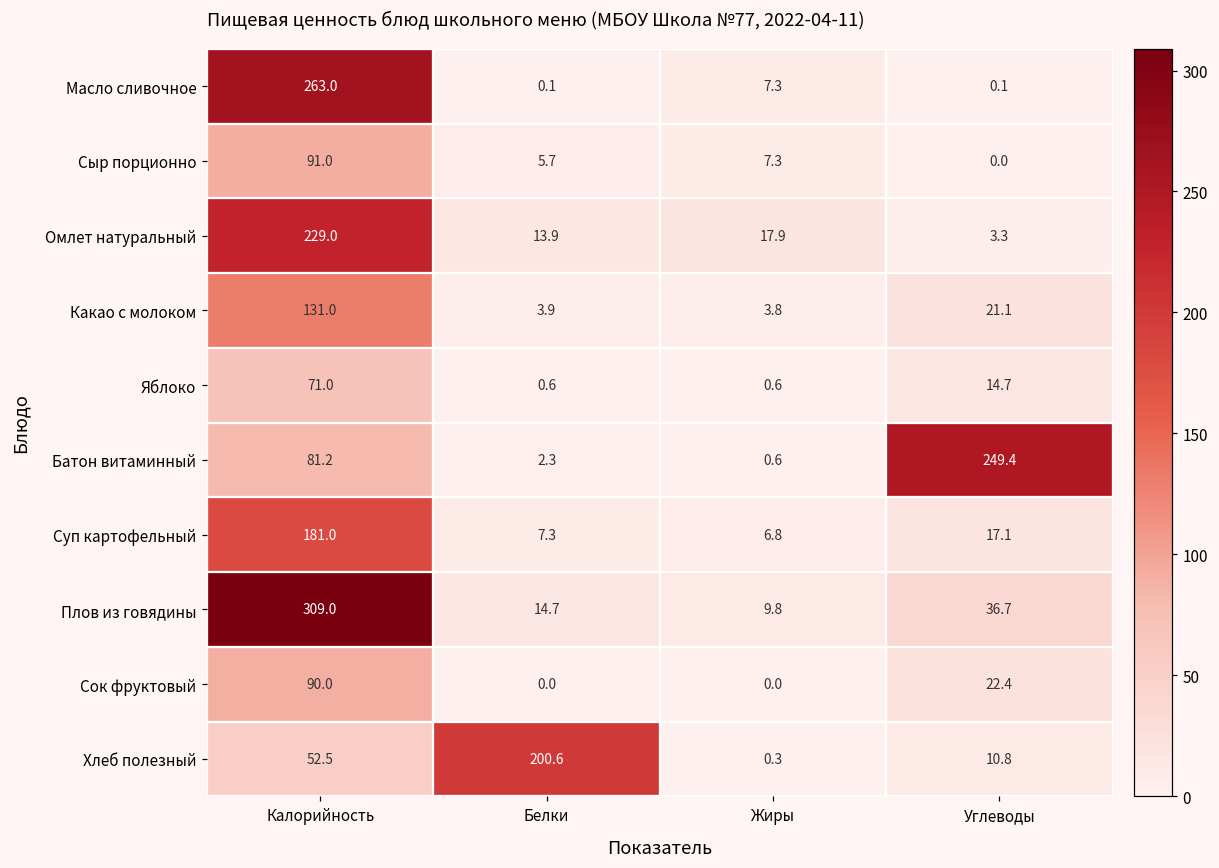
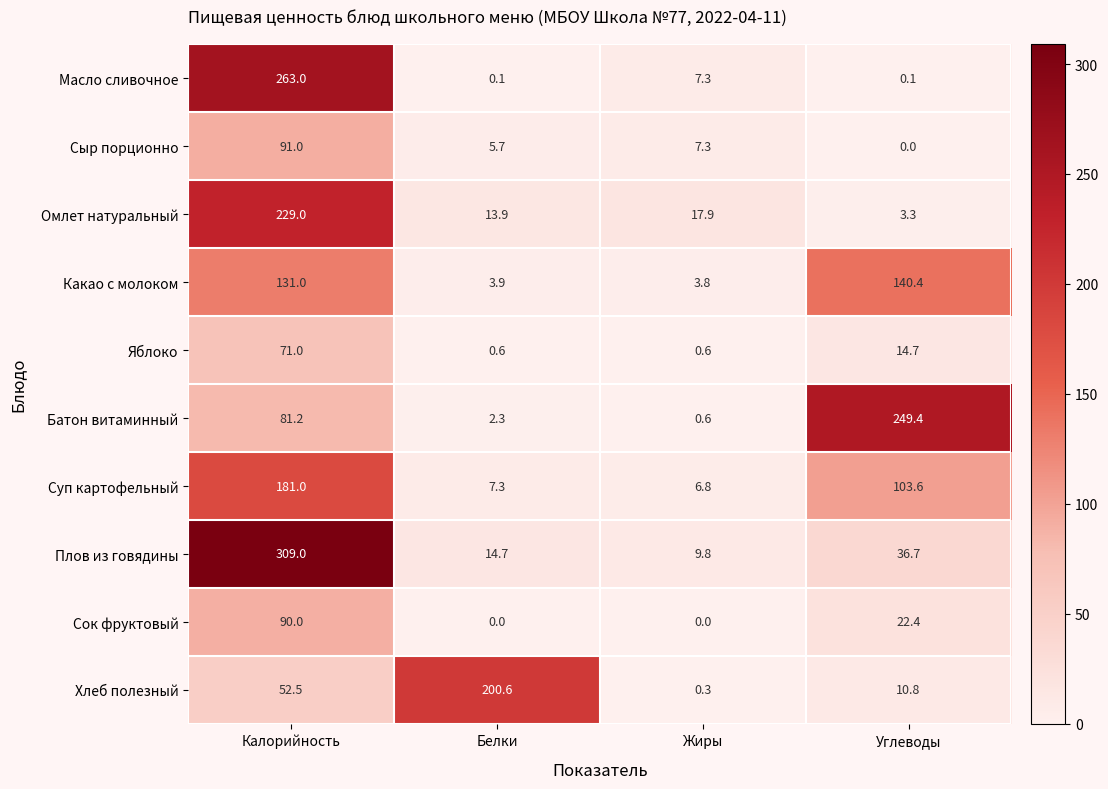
  {
    "Масло сливочное": {
      "Калорийность": 263.0,
      "Белки": 0.1,
      "Жиры": 7.3,
      "Углеводы": 0.1
    },
    "Сыр порционно": {
      "Калорийность": 91.0,
      "Белки": 5.7,
      "Жиры": 7.3,
      "Углеводы": 0.0
    },
    "Омлет натуральный": {
      "Калорийность": 229.0,
      "Белки": 13.9,
      "Жиры": 17.9,
      "Углеводы": 3.3
    },
    "Какао с молоком": {
      "Калорийность": 131.0,
      "Белки": 3.9,
      "Жиры": 3.8,
-     "Углеводы": 21.1
+     "Углеводы": 140.4
    },
    "Яблоко": {
      "Калорийность": 71.0,
      "Белки": 0.6,
      "Жиры": 0.6,
      "Углеводы": 14.7
    },
    "Батон витаминный": {
      "Калорийность": 81.2,
      "Белки": 2.3,
      "Жиры": 0.6,
      "Углеводы": 249.4
    },
    "Суп картофельный": {
      "Калорийность": 181.0,
      "Белки": 7.3,
      "Жиры": 6.8,
-     "Углеводы": 17.1
+     "Углеводы": 103.6
    },
    "Плов из говядины": {
      "Калорийность": 309.0,
      "Белки": 14.7,
      "Жиры": 9.8,
      "Углеводы": 36.7
    },
    "Сок фруктовый": {
      "Калорийность": 90.0,
      "Белки": 0.0,
      "Жиры": 0.0,
      "Углеводы": 22.4
    },
    "Хлеб полезный": {
      "Калорийность": 52.5,
      "Белки": 200.6,
      "Жиры": 0.3,
      "Углеводы": 10.8
    }
  }
